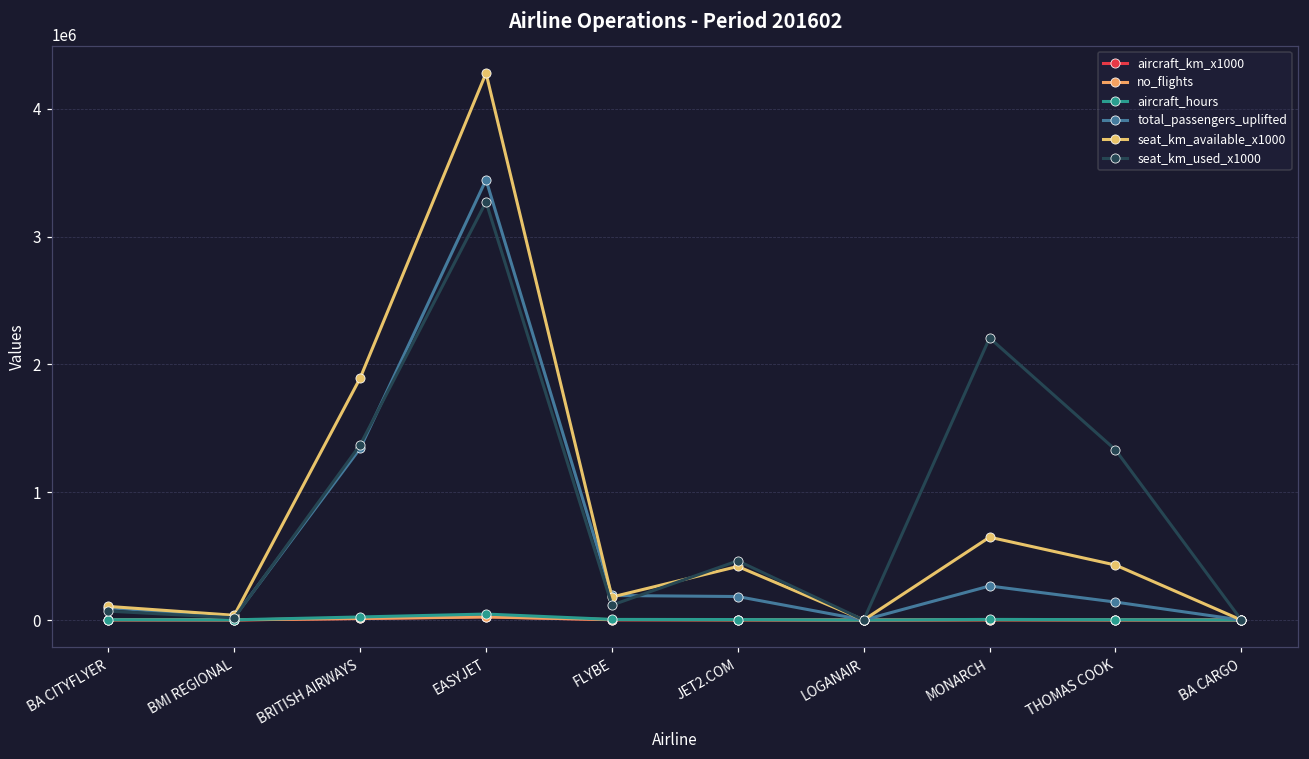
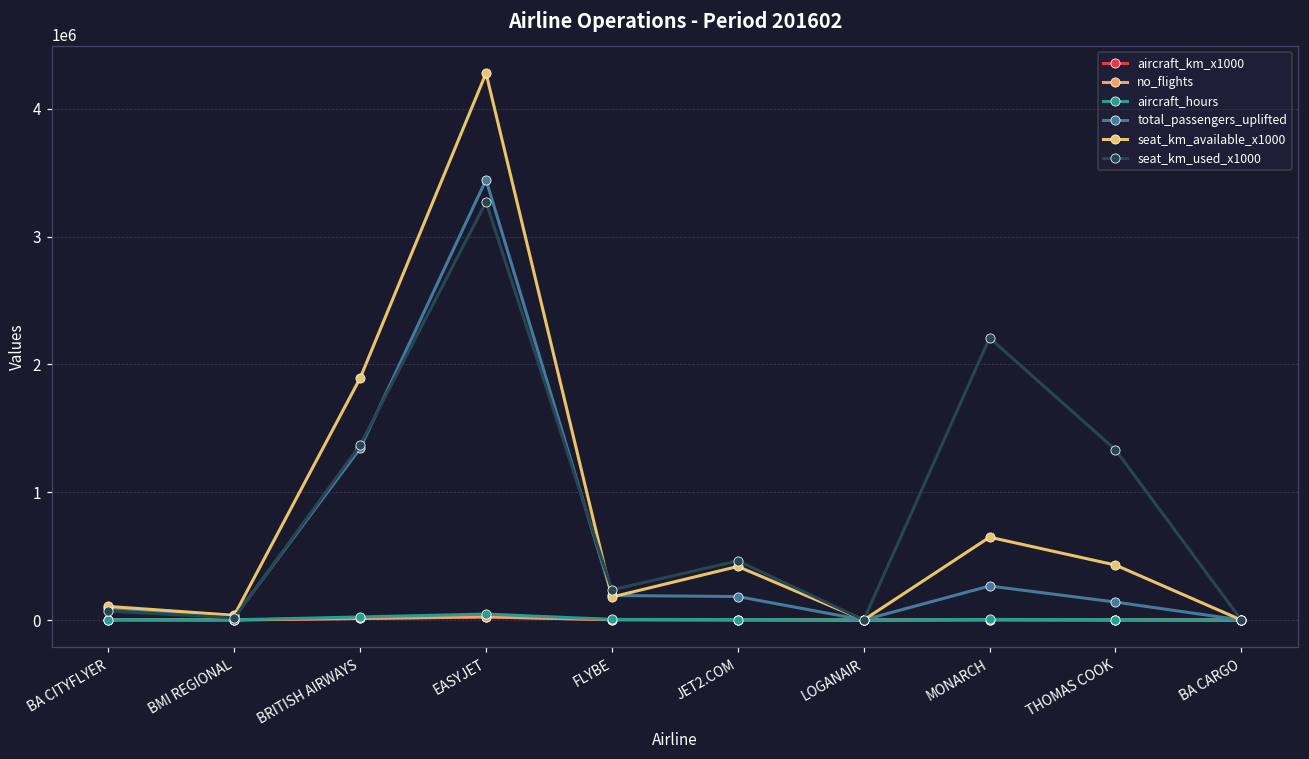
  {
    "seat_km_used_x1000": {
      "BA CITYFLYER": 70000,
      "BRITISH AIRWAYS": 1370000,
      "EASYJET": 3270000,
-     "FLYBE": 120000,
+     "FLYBE": 240000,
      "JET2.COM": 460000,
      "MONARCH": 2210000,
      "THOMAS COOK": 1330000
    }
  }
